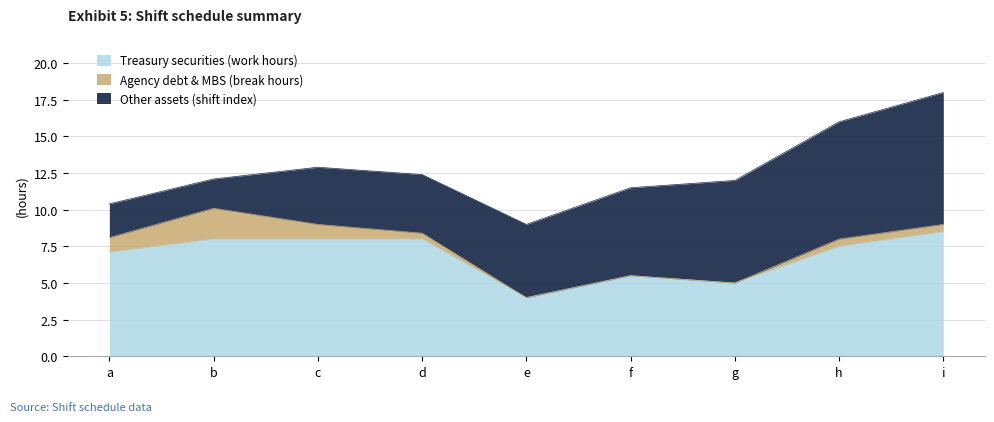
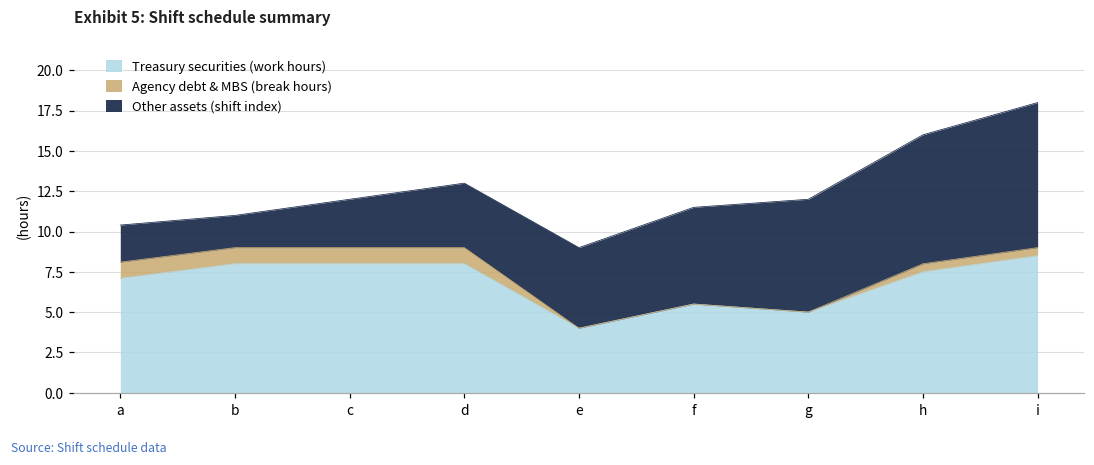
  {
    "Treasury securities (work hours)": {
      "a": 7.1,
      "b": 8.0,
      "c": 8.0,
      "d": 8.0,
      "h": 7.5,
      "i": 8.5
    },
    "Agency debt & MBS (break hours)": {
      "a": 1.0,
-     "b": 2.1,
+     "b": 1.0,
      "c": 1.0,
-     "d": 0.4,
+     "d": 1.0,
      "h": 0.5,
      "i": 0.5
    },
    "Other assets (shift index)": {
      "a": 2.3,
      "b": 2.0,
-     "c": 3.9,
+     "c": 3.0,
      "d": 4.0,
      "e": 5.0,
      "f": 6.0,
      "g": 7.0,
      "h": 8.0,
      "i": 9.0
    }
  }
